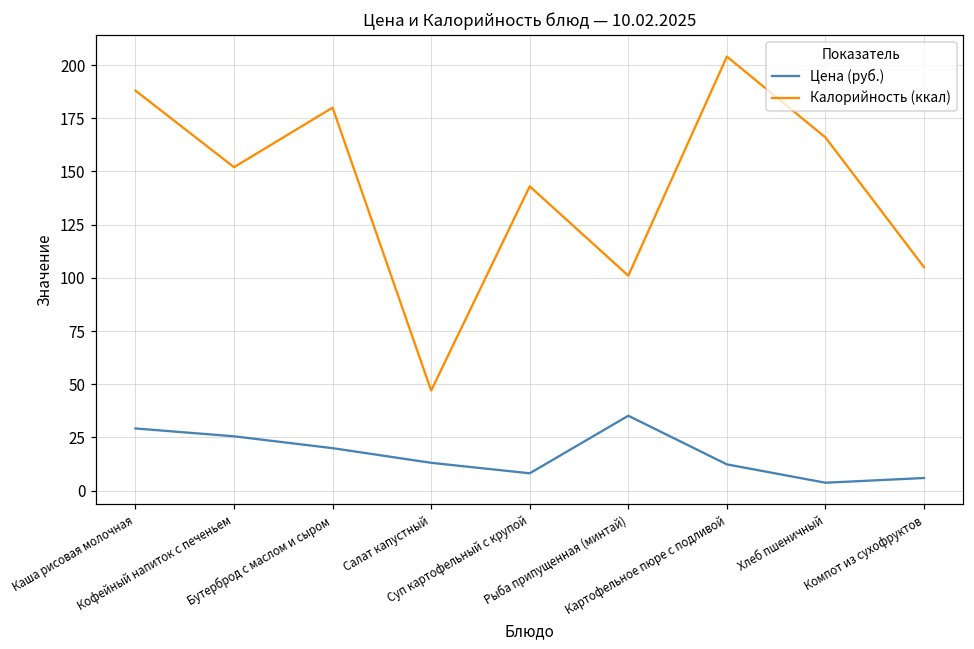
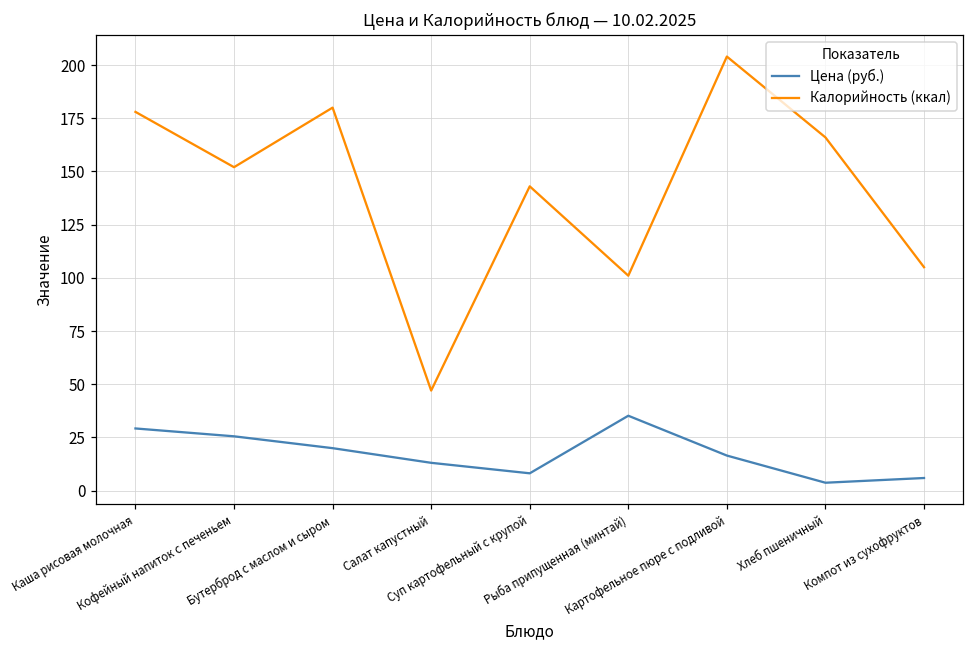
  {
    "Цена (руб.)": {
      "Каша рисовая молочная": 29,
      "Кофейный напиток с печеньем": 26,
      "Бутерброд с маслом и сыром": 20,
      "Салат капустный": 13,
      "Суп картофельный с крупой": 8,
      "Рыба припущенная (минтай)": 35,
-     "Картофельное пюре с подливой": 12,
+     "Картофельное пюре с подливой": 16,
      "Хлеб пшеничный": 4,
      "Компот из сухофруктов": 6
    },
    "Калорийность (ккал)": {
-     "Каша рисовая молочная": 188,
+     "Каша рисовая молочная": 178,
      "Кофейный напиток с печеньем": 152,
      "Бутерброд с маслом и сыром": 180,
      "Салат капустный": 47,
      "Суп картофельный с крупой": 143,
      "Рыба припущенная (минтай)": 101,
      "Картофельное пюре с подливой": 204,
      "Хлеб пшеничный": 166,
      "Компот из сухофруктов": 105
    }
  }
